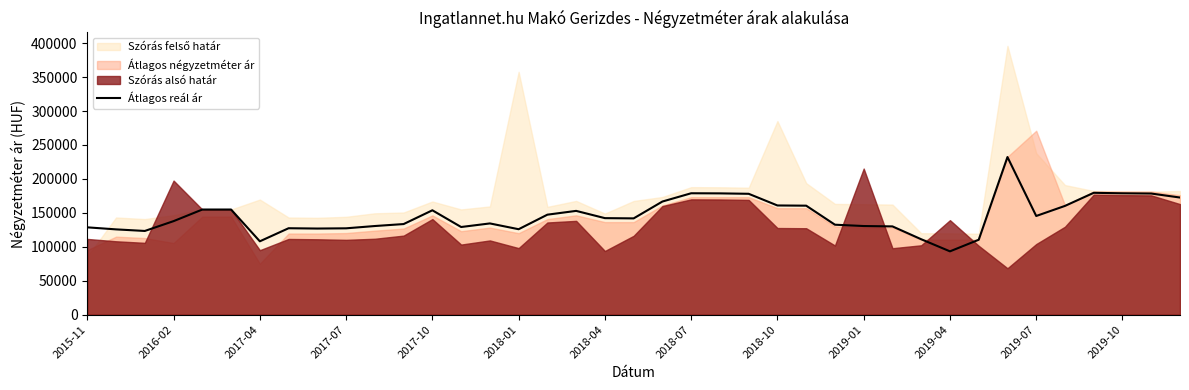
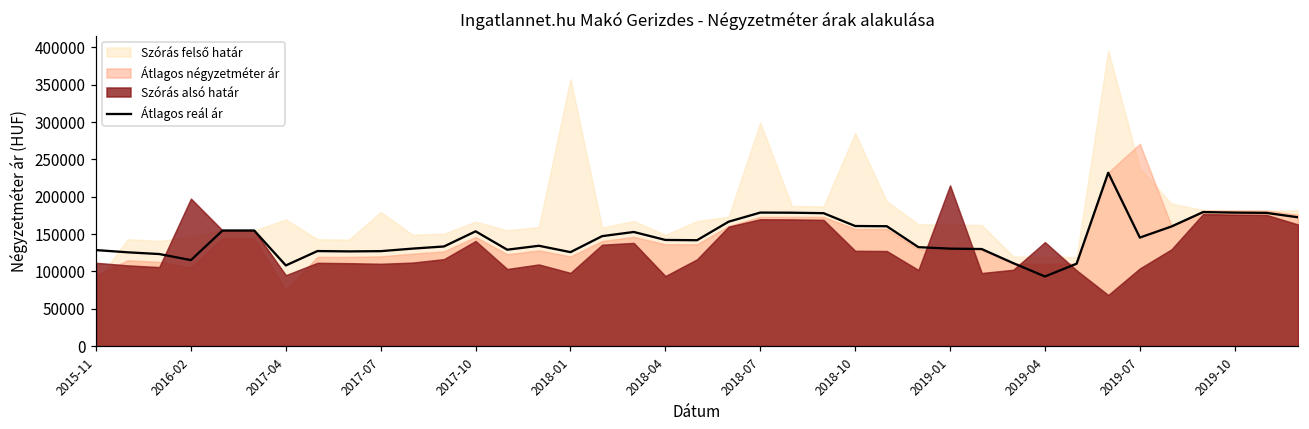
  {
    "Átlagos reál ár": {
      "2015-11": 130000,
-     "2016-02": 140000,
+     "2016-02": 120000,
      "2017-04": 110000,
      "2017-07": 130000,
      "2017-10": 150000,
      "2018-01": 130000,
      "2018-04": 140000,
      "2018-07": 180000,
      "2018-10": 160000,
      "2019-04": 90000,
      "2019-07": 150000
    },
    "Szórás felső határ": {
      "2015-11": 90000,
      "2016-02": 150000,
      "2017-04": 170000,
-     "2017-07": 140000,
+     "2017-07": 180000,
      "2017-10": 170000,
      "2018-01": 360000,
      "2018-04": 150000,
-     "2018-07": 190000,
+     "2018-07": 300000,
      "2018-10": 290000,
      "2019-01": 160000,
      "2019-04": 120000,
      "2019-07": 240000
    },
    "Átlagos négyzetméter ár": {
      "2015-11": 100000,
      "2016-02": 110000,
      "2017-04": 80000,
      "2017-07": 120000,
      "2017-10": 150000,
      "2018-01": 120000,
      "2018-04": 140000,
      "2018-10": 160000,
      "2019-04": 110000,
      "2019-07": 270000
    },
    "Szórás alsó határ": {
      "2015-11": 110000,
      "2016-02": 200000,
      "2017-04": 90000,
      "2017-07": 110000,
      "2017-10": 140000,
      "2018-01": 100000,
      "2018-04": 90000,
      "2018-10": 130000,
      "2019-01": 220000,
      "2019-04": 140000,
      "2019-07": 100000
    }
  }
